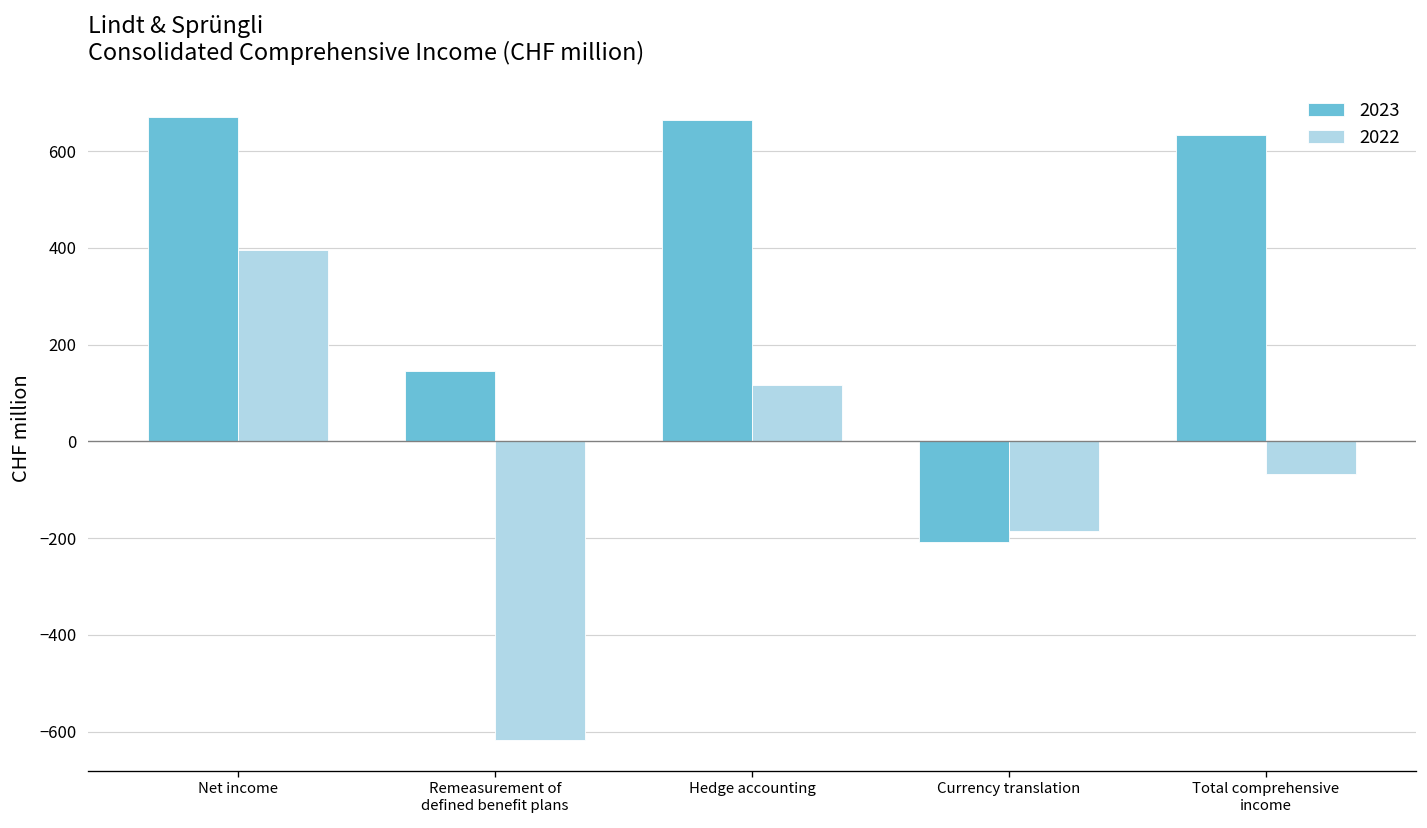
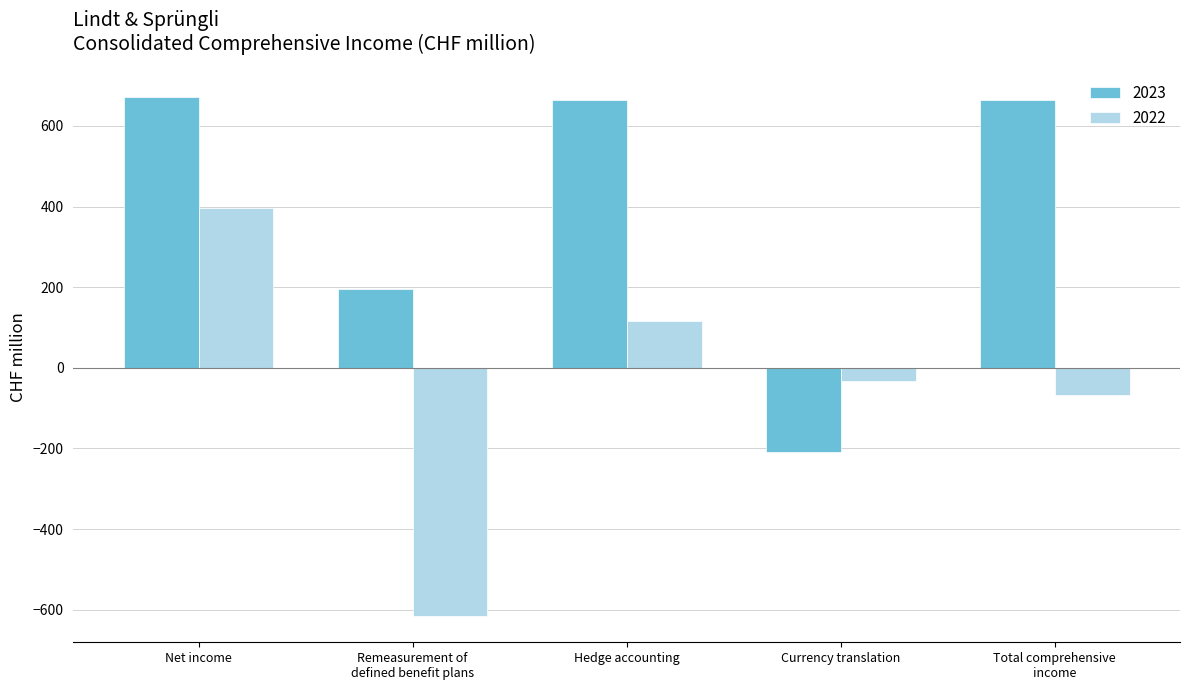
  {
    "2023": {
      "Net income": 670,
-     "Remeasurement of defined benefit plans": 140,
+     "Remeasurement of defined benefit plans": 200,
      "Hedge accounting": 660,
      "Currency translation": -210,
-     "Total comprehensive income": 630
+     "Total comprehensive income": 660
    },
    "2022": {
      "Net income": 400,
      "Remeasurement of defined benefit plans": -620,
      "Hedge accounting": 120,
-     "Currency translation": -190,
+     "Currency translation": -30,
      "Total comprehensive income": -70
    }
  }
